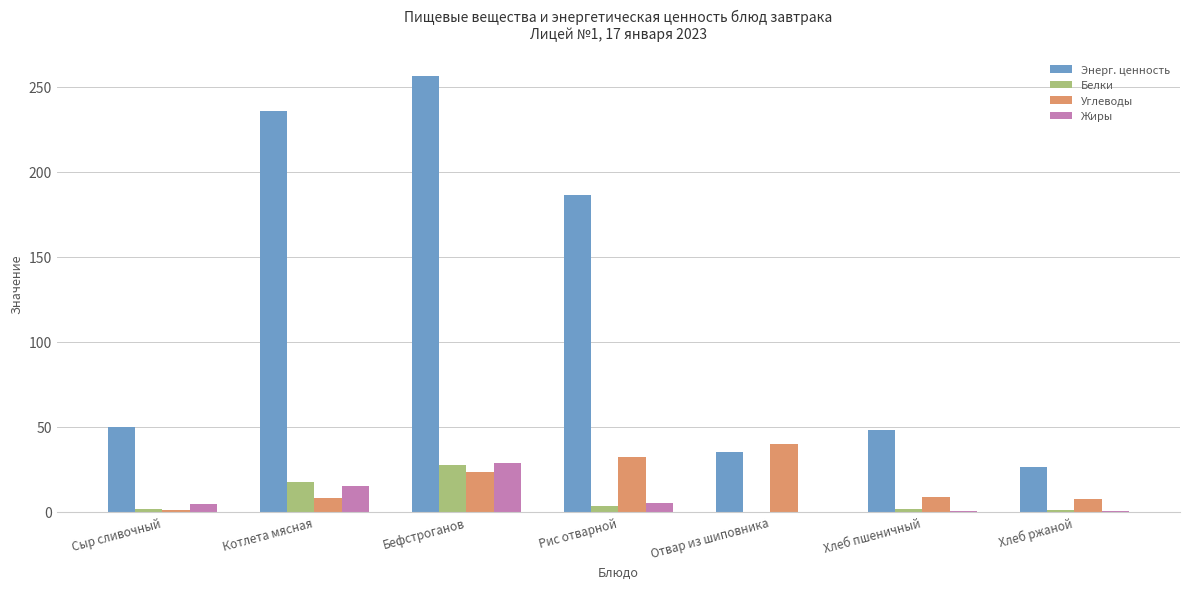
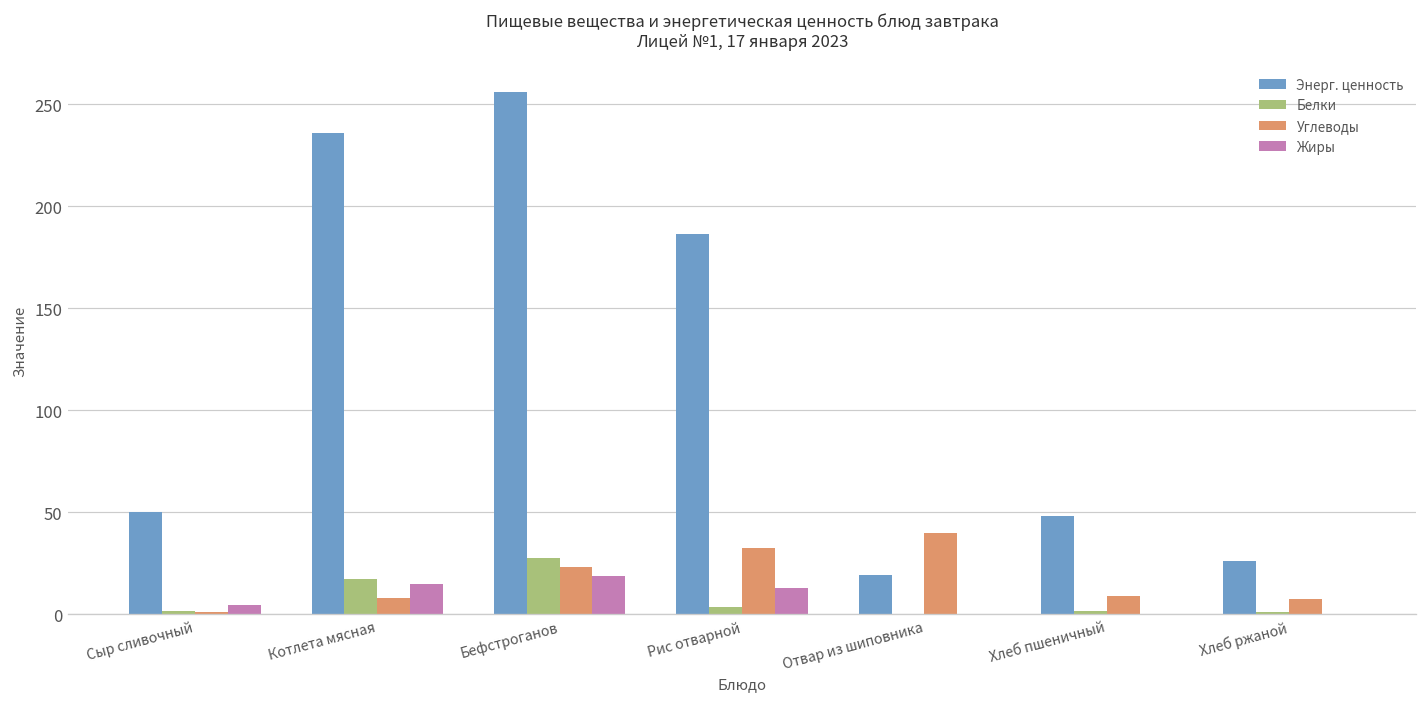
  {
    "Энерг. ценность": {
      "Сыр сливочный": 50,
      "Котлета мясная": 236,
      "Бефстроганов": 256,
      "Рис отварной": 186,
-     "Отвар из шиповника": 35,
+     "Отвар из шиповника": 19,
      "Хлеб пшеничный": 48,
      "Хлеб ржаной": 26
    },
    "Белки": {
      "Сыр сливочный": 2,
      "Котлета мясная": 17,
      "Бефстроганов": 27,
      "Рис отварной": 3,
      "Отвар из шиповника": 0
    },
    "Углеводы": {
      "Котлета мясная": 8,
      "Бефстроганов": 23,
      "Рис отварной": 32,
      "Отвар из шиповника": 40,
      "Хлеб пшеничный": 9,
      "Хлеб ржаной": 7
    },
    "Жиры": {
      "Сыр сливочный": 4,
      "Котлета мясная": 15,
-     "Бефстроганов": 29,
-     "Рис отварной": 5,
+     "Бефстроганов": 19,
+     "Рис отварной": 13,
      "Отвар из шиповника": 0
    }
  }
